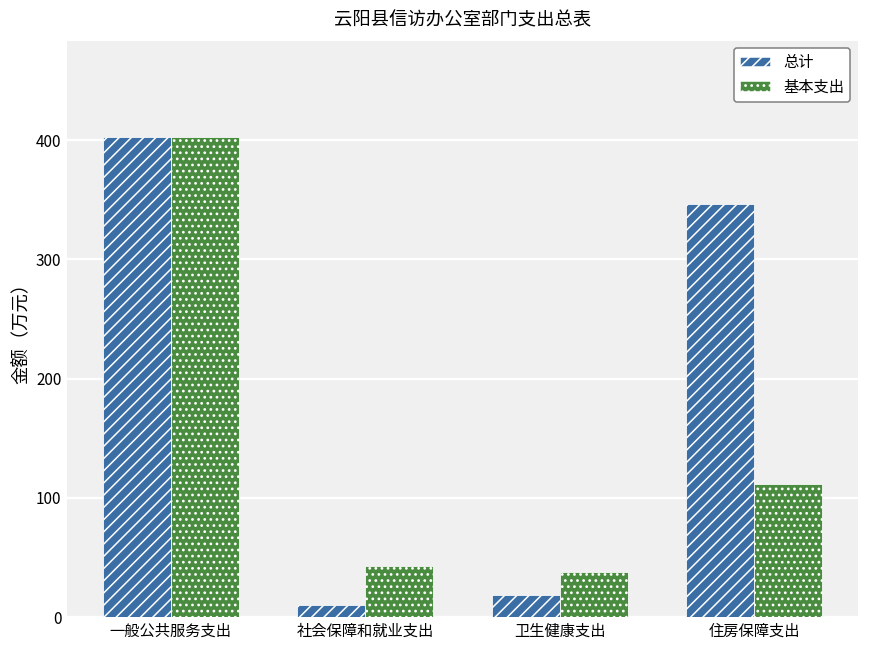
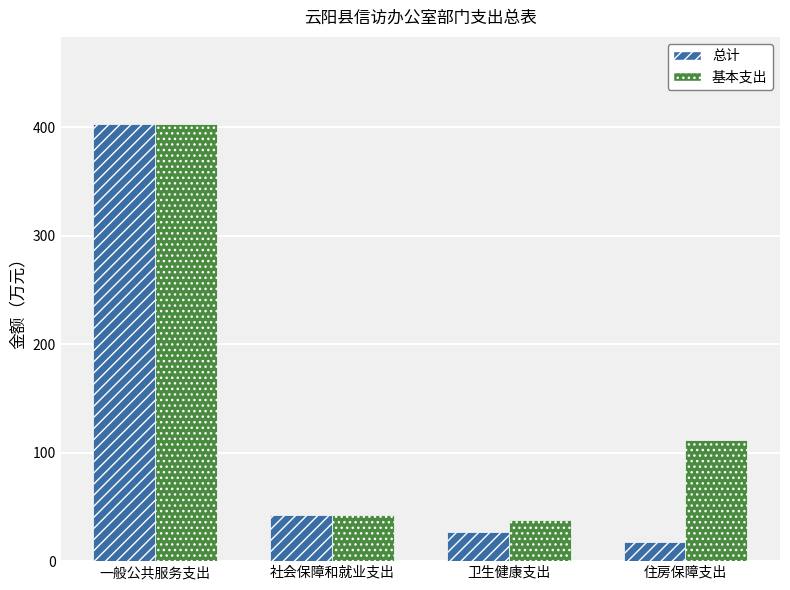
  {
    "总计": {
      "一般公共服务支出": 403,
-     "社会保障和就业支出": 10,
-     "卫生健康支出": 18,
-     "住房保障支出": 347
+     "社会保障和就业支出": 43,
+     "卫生健康支出": 27,
+     "住房保障支出": 18
    },
    "基本支出": {
      "一般公共服务支出": 403,
      "社会保障和就业支出": 43,
      "卫生健康支出": 38,
      "住房保障支出": 112
    }
  }
